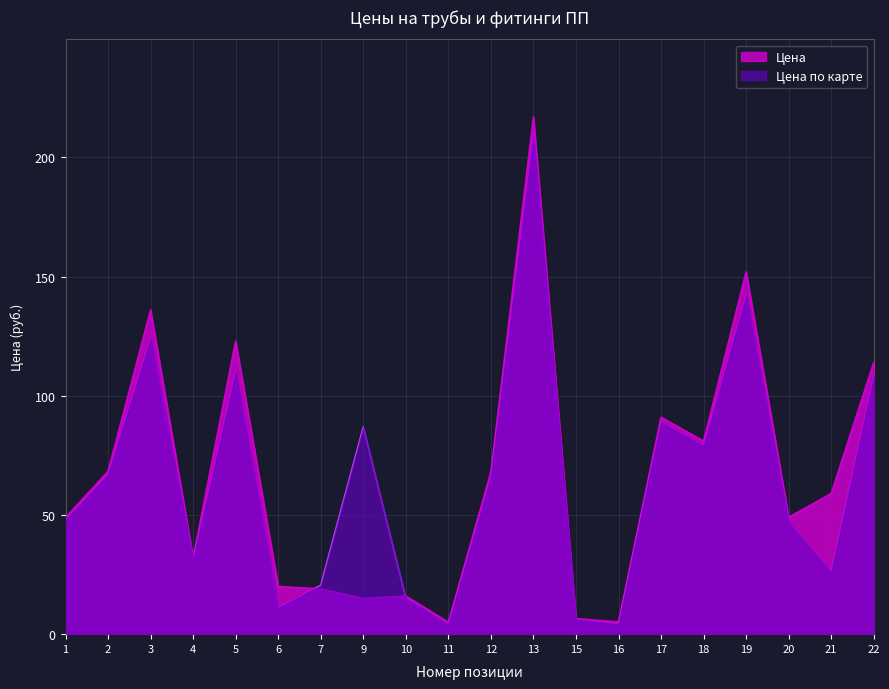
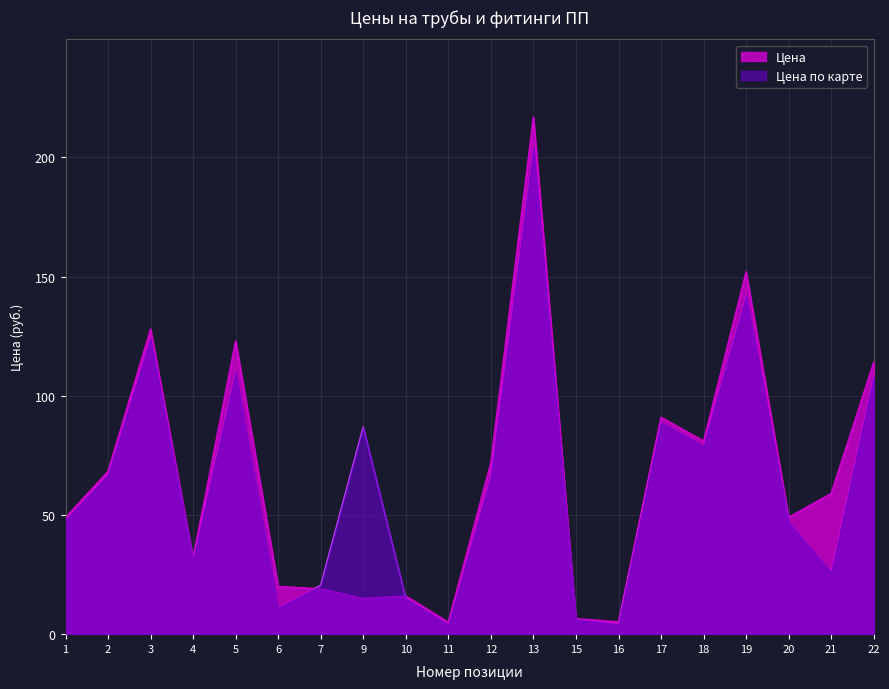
  {
    "Цена": {
      "2": 68,
-     "3": 136,
+     "3": 128,
      "5": 123,
      "6": 20,
      "7": 19,
      "9": 15,
-     "12": 68,
+     "12": 72,
      "13": 217,
      "17": 91,
      "18": 81,
      "19": 152,
      "20": 49,
      "21": 59,
      "22": 114
    },
    "Цена по карте": {
      "2": 67,
      "3": 124,
      "5": 110,
      "6": 11,
      "7": 21,
      "9": 87,
      "12": 66,
-     "13": 209,
+     "13": 204,
      "17": 89,
      "18": 79,
      "19": 142,
      "20": 47,
      "21": 26,
      "22": 108
    }
  }
